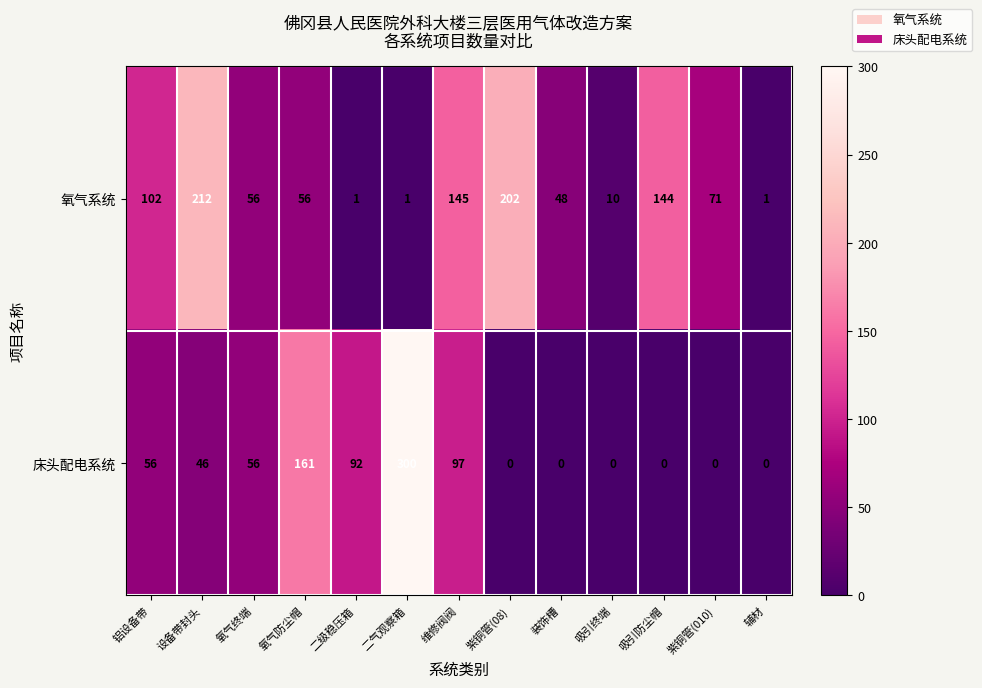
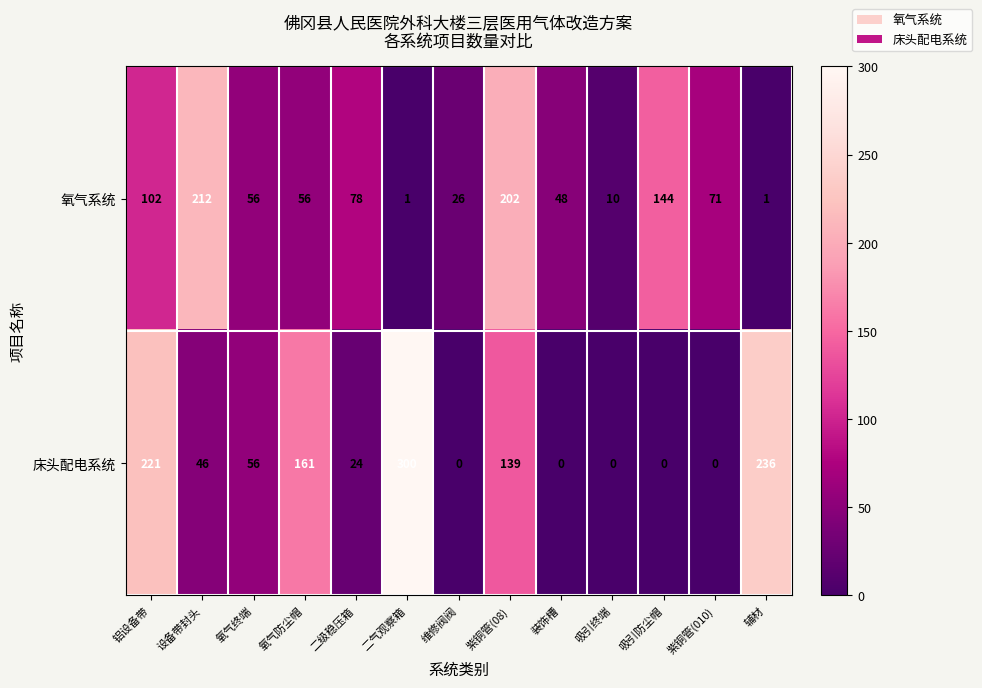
  {
    "氧气系统": {
      "铝设备带": 102,
      "设备带封头": 212,
      "氧气终端": 56,
      "氧气防尘帽": 56,
-     "二级稳压箱": 1,
+     "二级稳压箱": 78,
      "二气观察箱": 1,
-     "维修阀阀": 145,
+     "维修阀阀": 26,
      "紫铜管(08)": 202,
      "装饰槽": 48,
      "吸引终端": 10,
      "吸引防尘帽": 144,
      "紫铜管(010)": 71,
      "辅材": 1
    },
    "床头配电系统": {
-     "铝设备带": 56,
+     "铝设备带": 221,
      "设备带封头": 46,
      "氧气终端": 56,
      "氧气防尘帽": 161,
-     "二级稳压箱": 92,
-     "维修阀阀": 97,
-     "紫铜管(08)": 0,
+     "二级稳压箱": 24,
+     "维修阀阀": 0,
+     "紫铜管(08)": 139,
      "装饰槽": 0,
      "吸引终端": 0,
      "吸引防尘帽": 0,
      "紫铜管(010)": 0,
-     "辅材": 0
+     "辅材": 236
    }
  }
